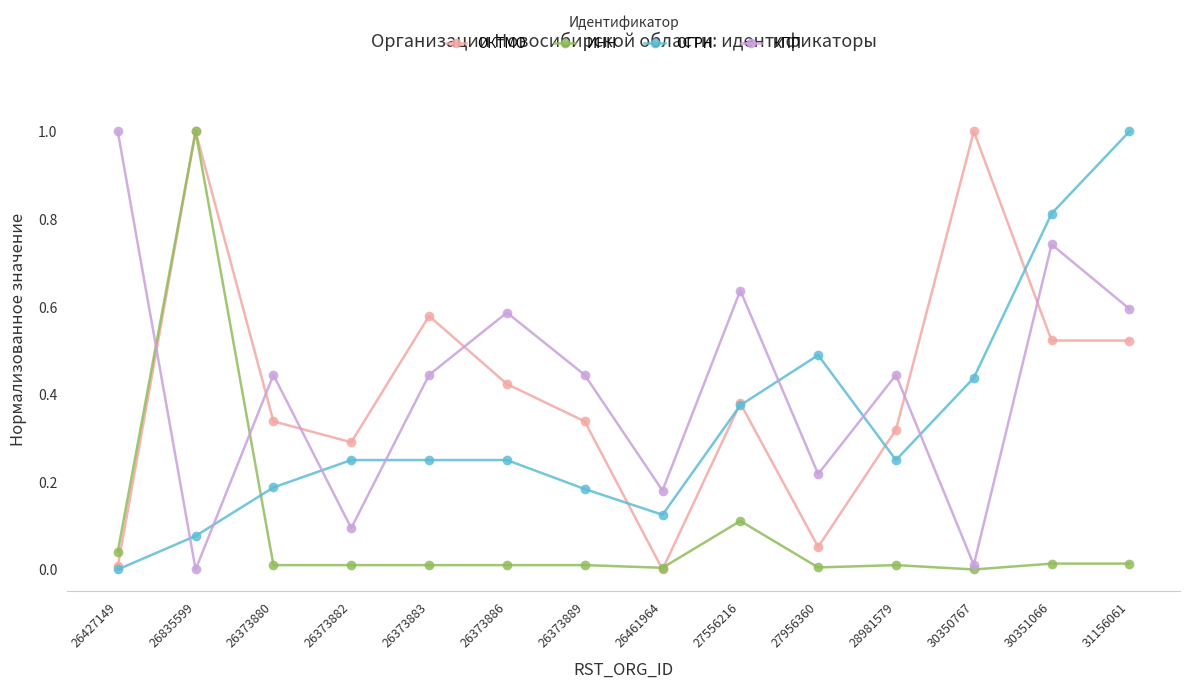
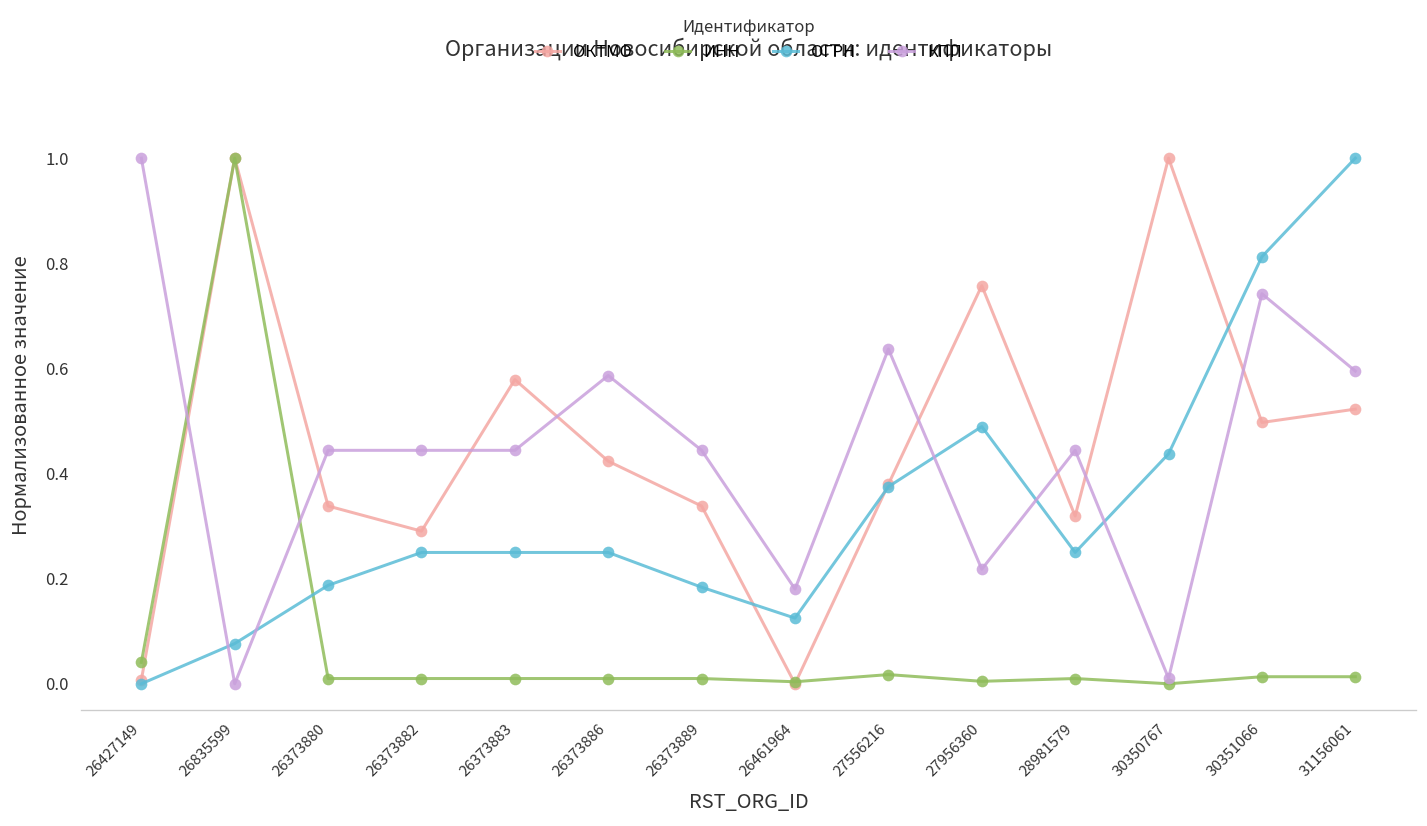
  {
    "ОКТМО": {
      "26427149": 0.01,
      "26373880": 0.34,
      "26373882": 0.29,
      "26373883": 0.58,
      "26373886": 0.42,
      "26373889": 0.34,
-     "27956360": 0.05,
+     "27956360": 0.76,
      "28981579": 0.32,
      "30350767": 1.00,
-     "30351066": 0.52,
+     "30351066": 0.50,
      "31156061": 0.52
    },
    "ИНН": {
      "26427149": 0.04,
      "26373880": 0.01,
      "26373882": 0.01,
      "26373883": 0.01,
      "26373886": 0.01,
      "26373889": 0.01,
-     "27556216": 0.11,
+     "27556216": 0.02,
      "27956360": 0.00,
      "28981579": 0.01,
      "30350767": 0.00,
      "30351066": 0.01,
      "31156061": 0.01
    },
    "ОГРН": {
      "26427149": 0.00,
      "26835599": 0.08,
      "26373880": 0.19,
      "26373882": 0.25,
      "26373883": 0.25,
      "26373886": 0.25,
      "26373889": 0.18,
      "26461964": 0.12,
      "27956360": 0.49,
      "28981579": 0.25,
      "30350767": 0.44,
      "30351066": 0.81,
      "31156061": 1.00
    },
    "КПП": {
      "26427149": 1.00,
      "26835599": 0.00,
      "26373880": 0.44,
-     "26373882": 0.09,
+     "26373882": 0.44,
      "26373883": 0.44,
      "26373886": 0.59,
      "26373889": 0.44,
      "26461964": 0.18,
      "27556216": 0.64,
      "27956360": 0.22,
      "28981579": 0.44,
      "30350767": 0.01,
      "30351066": 0.74,
      "31156061": 0.59
    }
  }
